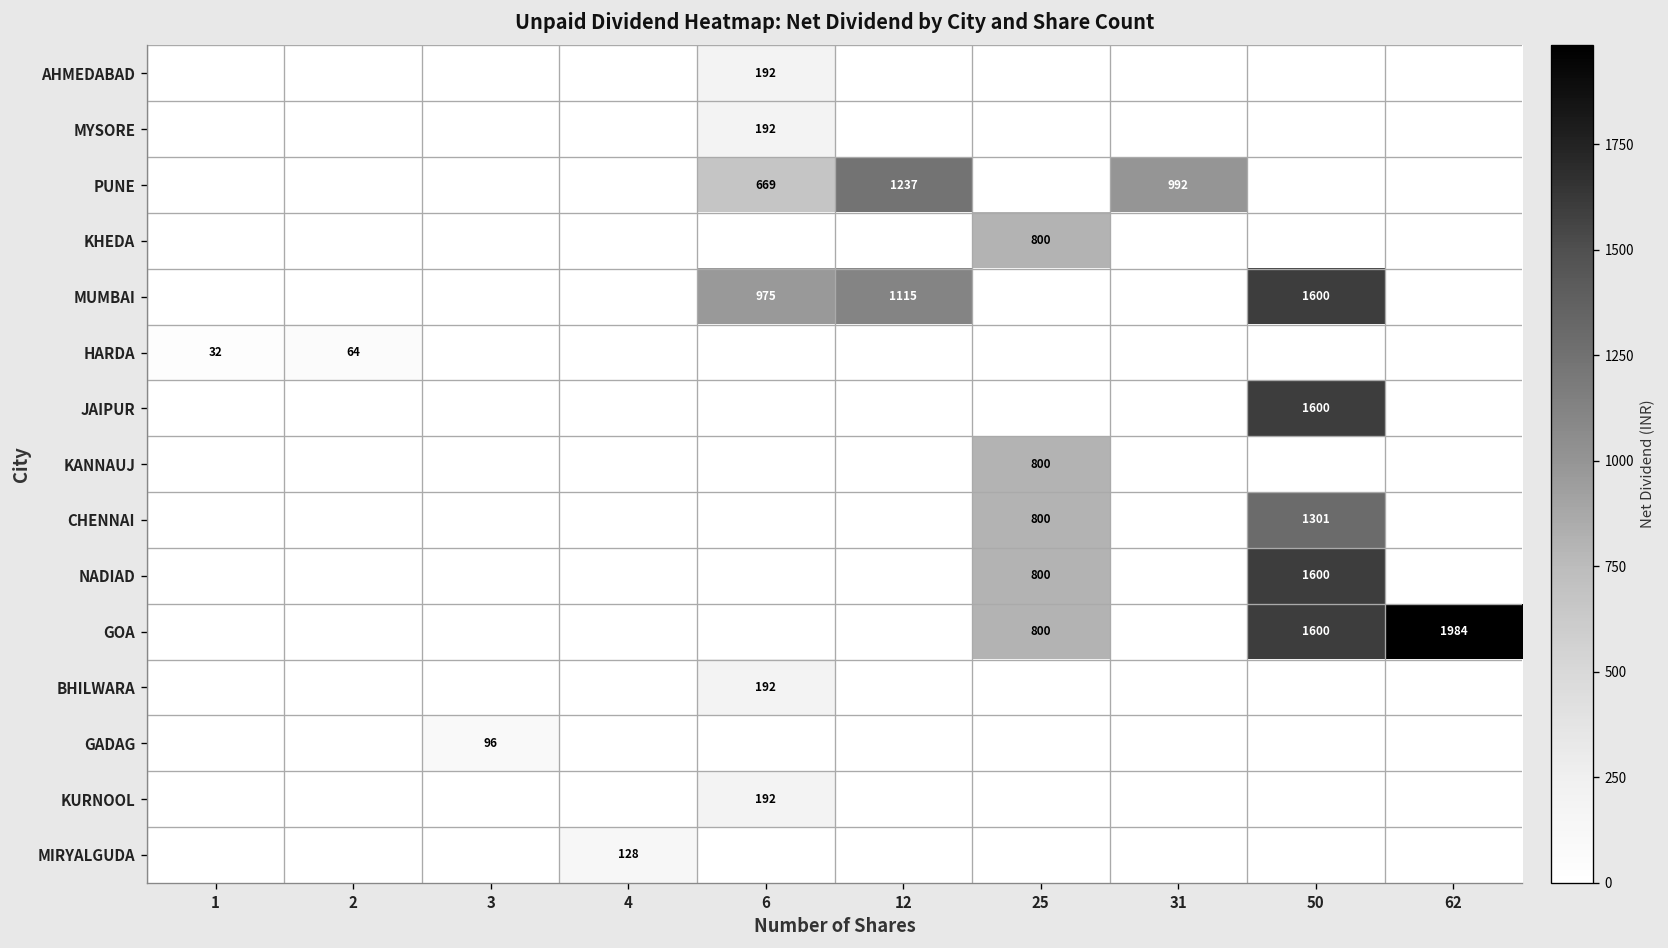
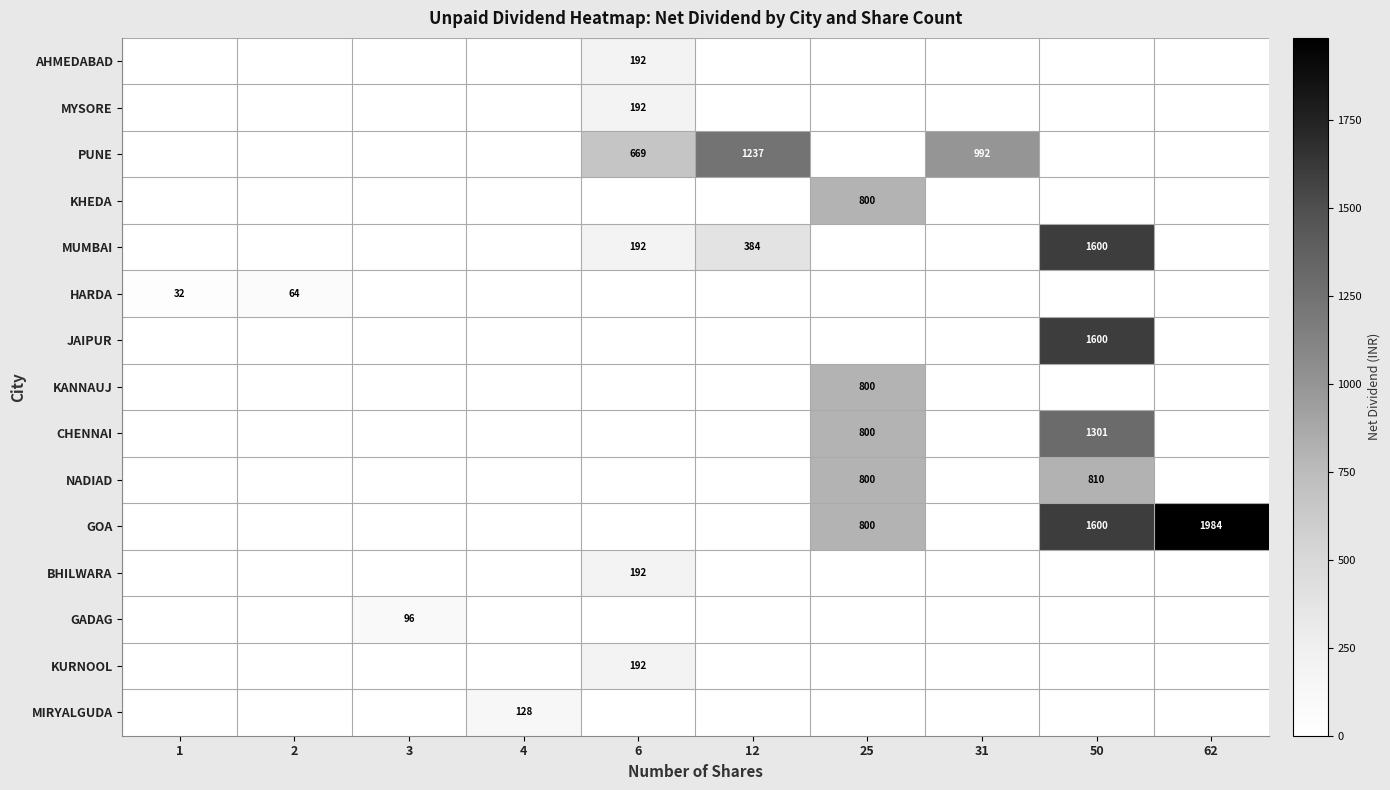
  {
    "AHMEDABAD": {
      "6": 192
    },
    "MYSORE": {
      "6": 192
    },
    "PUNE": {
      "6": 669,
      "12": 1237,
      "31": 992
    },
    "KHEDA": {
      "25": 800
    },
    "MUMBAI": {
-     "6": 975,
-     "12": 1115,
+     "6": 192,
+     "12": 384,
      "50": 1600
    },
    "HARDA": {
      "1": 32,
      "2": 64
    },
    "JAIPUR": {
      "50": 1600
    },
    "KANNAUJ": {
      "25": 800
    },
    "CHENNAI": {
      "25": 800,
      "50": 1301
    },
    "NADIAD": {
      "25": 800,
-     "50": 1600
+     "50": 810
    },
    "GOA": {
      "25": 800,
      "50": 1600,
      "62": 1984
    },
    "BHILWARA": {
      "6": 192
    },
    "GADAG": {
      "3": 96
    },
    "KURNOOL": {
      "6": 192
    },
    "MIRYALGUDA": {
      "4": 128
    }
  }
